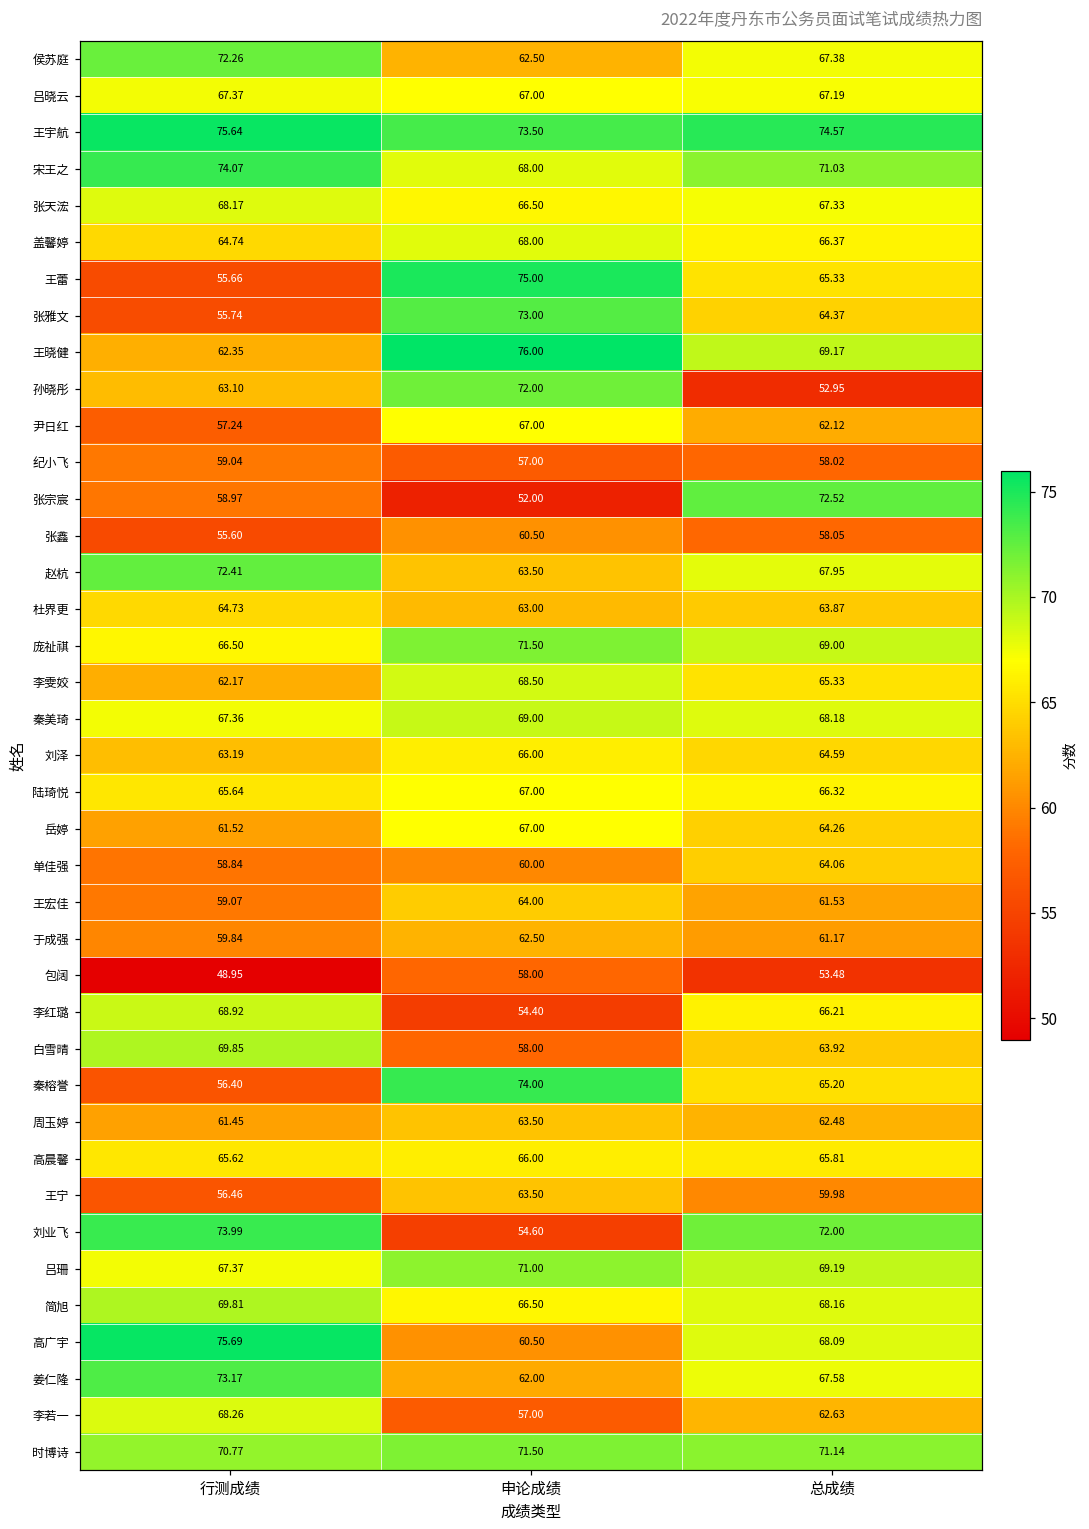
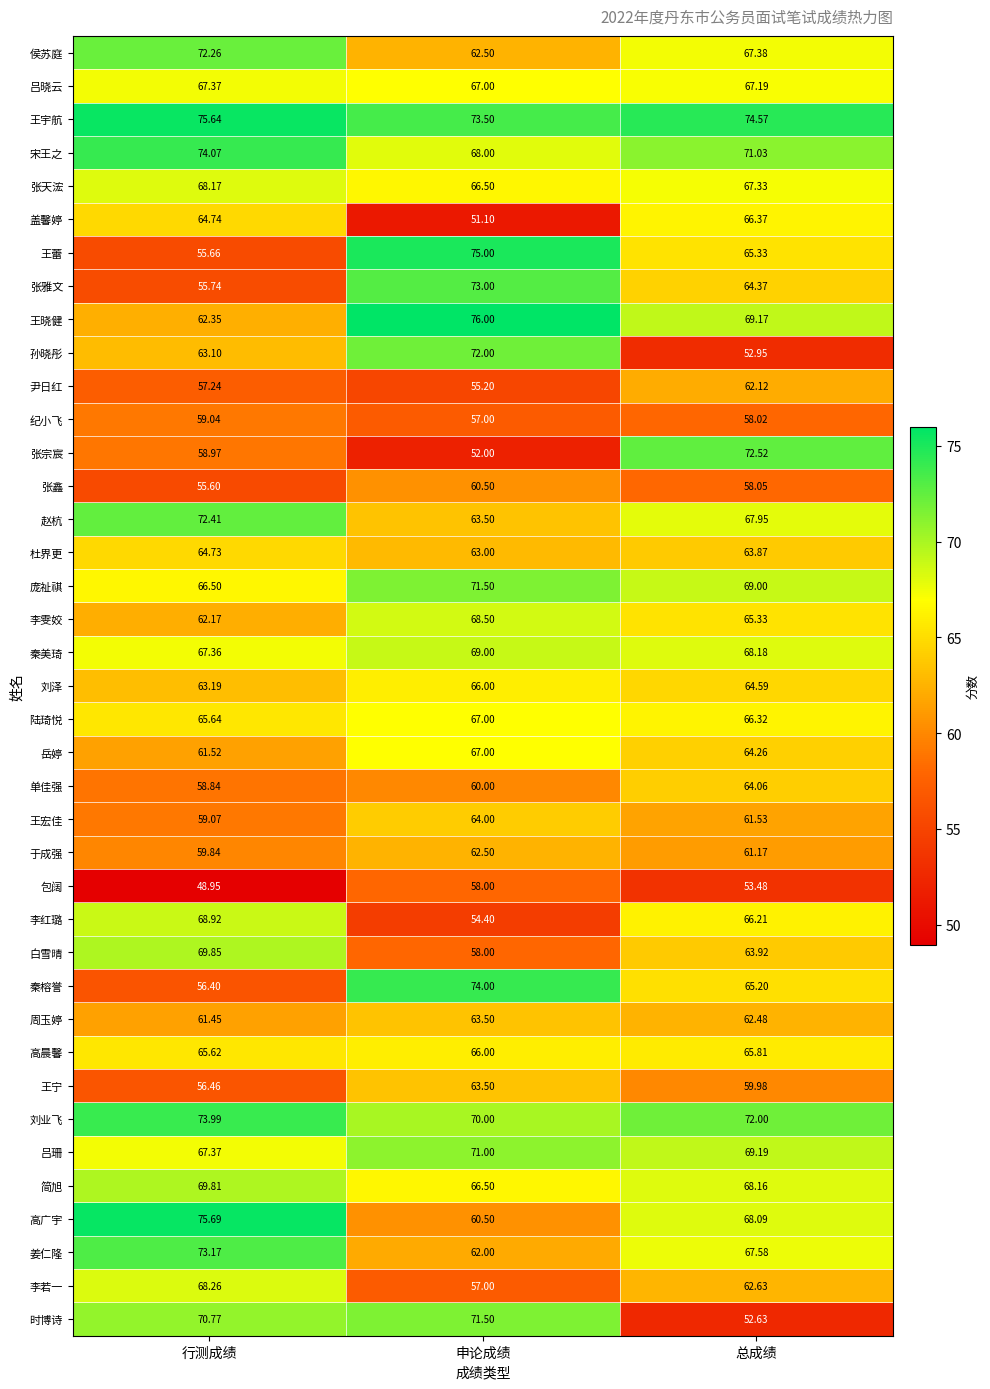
  {
    "侯苏庭": {
      "行测成绩": 72.26,
      "申论成绩": 62.50,
      "总成绩": 67.38
    },
    "吕晓云": {
      "行测成绩": 67.37,
      "申论成绩": 67.00,
      "总成绩": 67.19
    },
    "王宇航": {
      "行测成绩": 75.64,
      "申论成绩": 73.50,
      "总成绩": 74.57
    },
    "宋王之": {
      "行测成绩": 74.07,
      "申论成绩": 68.00,
      "总成绩": 71.03
    },
    "张天浤": {
      "行测成绩": 68.17,
      "申论成绩": 66.50,
      "总成绩": 67.33
    },
    "盖馨婷": {
      "行测成绩": 64.74,
-     "申论成绩": 68.00,
+     "申论成绩": 51.10,
      "总成绩": 66.37
    },
    "王蕾": {
      "行测成绩": 55.66,
      "申论成绩": 75.00,
      "总成绩": 65.33
    },
    "张雅文": {
      "行测成绩": 55.74,
      "申论成绩": 73.00,
      "总成绩": 64.37
    },
    "王晓健": {
      "行测成绩": 62.35,
      "申论成绩": 76.00,
      "总成绩": 69.17
    },
    "孙晓彤": {
      "行测成绩": 63.10,
      "申论成绩": 72.00,
      "总成绩": 52.95
    },
    "尹日红": {
      "行测成绩": 57.24,
-     "申论成绩": 67.00,
+     "申论成绩": 55.20,
      "总成绩": 62.12
    },
    "纪小飞": {
      "行测成绩": 59.04,
      "申论成绩": 57.00,
      "总成绩": 58.02
    },
    "张宗宸": {
      "行测成绩": 58.97,
      "申论成绩": 52.00,
      "总成绩": 72.52
    },
    "张鑫": {
      "行测成绩": 55.60,
      "申论成绩": 60.50,
      "总成绩": 58.05
    },
    "赵杭": {
      "行测成绩": 72.41,
      "申论成绩": 63.50,
      "总成绩": 67.95
    },
    "杜界更": {
      "行测成绩": 64.73,
      "申论成绩": 63.00,
      "总成绩": 63.87
    },
    "庞祉祺": {
      "行测成绩": 66.50,
      "申论成绩": 71.50,
      "总成绩": 69.00
    },
    "李雯姣": {
      "行测成绩": 62.17,
      "申论成绩": 68.50,
      "总成绩": 65.33
    },
    "秦美琦": {
      "行测成绩": 67.36,
      "申论成绩": 69.00,
      "总成绩": 68.18
    },
    "刘泽": {
      "行测成绩": 63.19,
      "申论成绩": 66.00,
      "总成绩": 64.59
    },
    "陆琦悦": {
      "行测成绩": 65.64,
      "申论成绩": 67.00,
      "总成绩": 66.32
    },
    "岳婷": {
      "行测成绩": 61.52,
      "申论成绩": 67.00,
      "总成绩": 64.26
    },
    "单佳强": {
      "行测成绩": 58.84,
      "申论成绩": 60.00,
      "总成绩": 64.06
    },
    "王宏佳": {
      "行测成绩": 59.07,
      "申论成绩": 64.00,
      "总成绩": 61.53
    },
    "于成强": {
      "行测成绩": 59.84,
      "申论成绩": 62.50,
      "总成绩": 61.17
    },
    "包阔": {
      "行测成绩": 48.95,
      "申论成绩": 58.00,
      "总成绩": 53.48
    },
    "李红璐": {
      "行测成绩": 68.92,
      "申论成绩": 54.40,
      "总成绩": 66.21
    },
    "白雪晴": {
      "行测成绩": 69.85,
      "申论成绩": 58.00,
      "总成绩": 63.92
    },
    "秦榕誉": {
      "行测成绩": 56.40,
      "申论成绩": 74.00,
      "总成绩": 65.20
    },
    "周玉婷": {
      "行测成绩": 61.45,
      "申论成绩": 63.50,
      "总成绩": 62.48
    },
    "高晨馨": {
      "行测成绩": 65.62,
      "申论成绩": 66.00,
      "总成绩": 65.81
    },
    "王宁": {
      "行测成绩": 56.46,
      "申论成绩": 63.50,
      "总成绩": 59.98
    },
    "刘业飞": {
      "行测成绩": 73.99,
-     "申论成绩": 54.60,
+     "申论成绩": 70.00,
      "总成绩": 72.00
    },
    "吕珊": {
      "行测成绩": 67.37,
      "申论成绩": 71.00,
      "总成绩": 69.19
    },
    "简旭": {
      "行测成绩": 69.81,
      "申论成绩": 66.50,
      "总成绩": 68.16
    },
    "高广宇": {
      "行测成绩": 75.69,
      "申论成绩": 60.50,
      "总成绩": 68.09
    },
    "姜仁隆": {
      "行测成绩": 73.17,
      "申论成绩": 62.00,
      "总成绩": 67.58
    },
    "李若一": {
      "行测成绩": 68.26,
      "申论成绩": 57.00,
      "总成绩": 62.63
    },
    "时博诗": {
      "行测成绩": 70.77,
      "申论成绩": 71.50,
-     "总成绩": 71.14
+     "总成绩": 52.63
    }
  }
